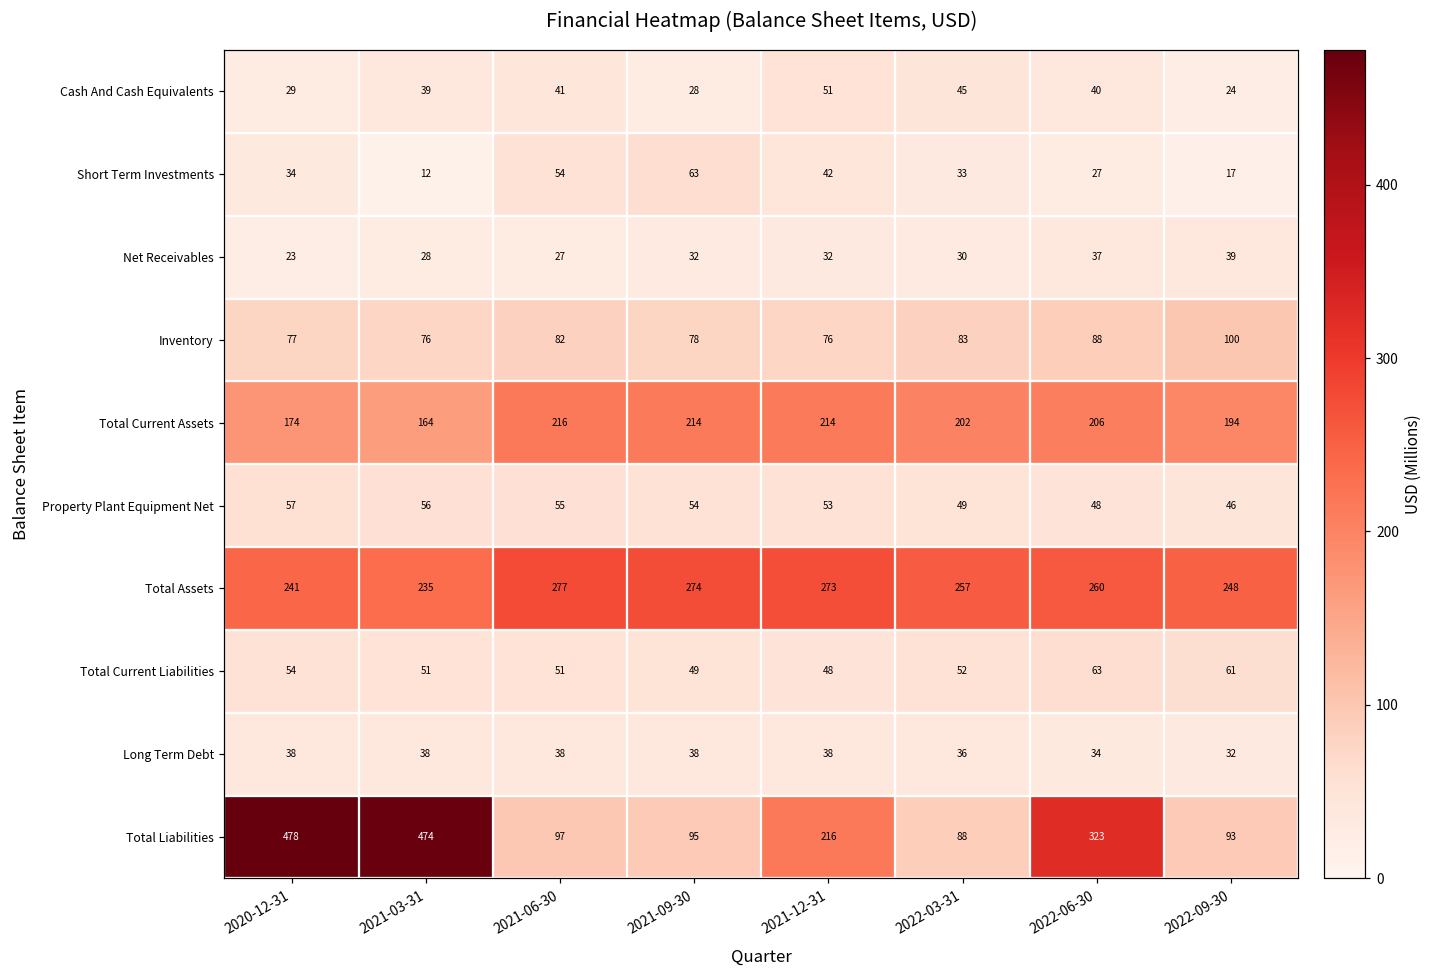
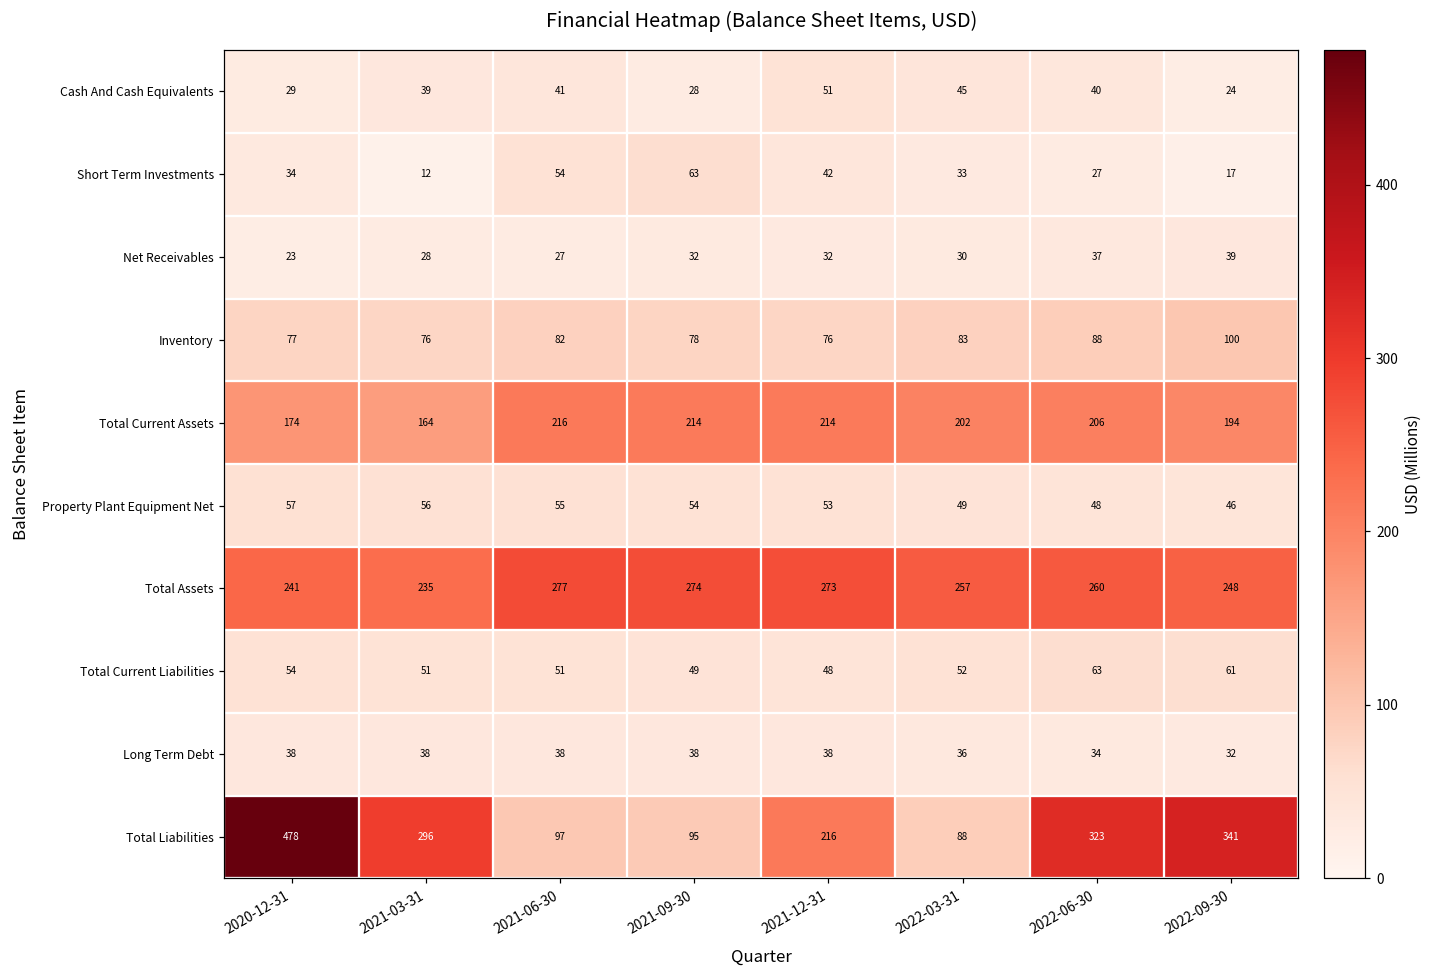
  {
    "Cash And Cash Equivalents": {
      "2020-12-31": 29,
      "2021-03-31": 39,
      "2021-06-30": 41,
      "2021-09-30": 28,
      "2021-12-31": 51,
      "2022-03-31": 45,
      "2022-06-30": 40,
      "2022-09-30": 24
    },
    "Short Term Investments": {
      "2020-12-31": 34,
      "2021-03-31": 12,
      "2021-06-30": 54,
      "2021-09-30": 63,
      "2021-12-31": 42,
      "2022-03-31": 33,
      "2022-06-30": 27,
      "2022-09-30": 17
    },
    "Net Receivables": {
      "2020-12-31": 23,
      "2021-03-31": 28,
      "2021-06-30": 27,
      "2021-09-30": 32,
      "2021-12-31": 32,
      "2022-03-31": 30,
      "2022-06-30": 37,
      "2022-09-30": 39
    },
    "Inventory": {
      "2020-12-31": 77,
      "2021-03-31": 76,
      "2021-06-30": 82,
      "2021-09-30": 78,
      "2021-12-31": 76,
      "2022-03-31": 83,
      "2022-06-30": 88,
      "2022-09-30": 100
    },
    "Total Current Assets": {
      "2020-12-31": 174,
      "2021-03-31": 164,
      "2021-06-30": 216,
      "2021-09-30": 214,
      "2021-12-31": 214,
      "2022-03-31": 202,
      "2022-06-30": 206,
      "2022-09-30": 194
    },
    "Property Plant Equipment Net": {
      "2020-12-31": 57,
      "2021-03-31": 56,
      "2021-06-30": 55,
      "2021-09-30": 54,
      "2021-12-31": 53,
      "2022-03-31": 49,
      "2022-06-30": 48,
      "2022-09-30": 46
    },
    "Total Assets": {
      "2020-12-31": 241,
      "2021-03-31": 235,
      "2021-06-30": 277,
      "2021-09-30": 274,
      "2021-12-31": 273,
      "2022-03-31": 257,
      "2022-06-30": 260,
      "2022-09-30": 248
    },
    "Total Current Liabilities": {
      "2020-12-31": 54,
      "2021-03-31": 51,
      "2021-06-30": 51,
      "2021-09-30": 49,
      "2021-12-31": 48,
      "2022-03-31": 52,
      "2022-06-30": 63,
      "2022-09-30": 61
    },
    "Long Term Debt": {
      "2020-12-31": 38,
      "2021-03-31": 38,
      "2021-06-30": 38,
      "2021-09-30": 38,
      "2021-12-31": 38,
      "2022-03-31": 36,
      "2022-06-30": 34,
      "2022-09-30": 32
    },
    "Total Liabilities": {
      "2020-12-31": 478,
-     "2021-03-31": 474,
+     "2021-03-31": 296,
      "2021-06-30": 97,
      "2021-09-30": 95,
      "2021-12-31": 216,
      "2022-03-31": 88,
      "2022-06-30": 323,
-     "2022-09-30": 93
+     "2022-09-30": 341
    }
  }
